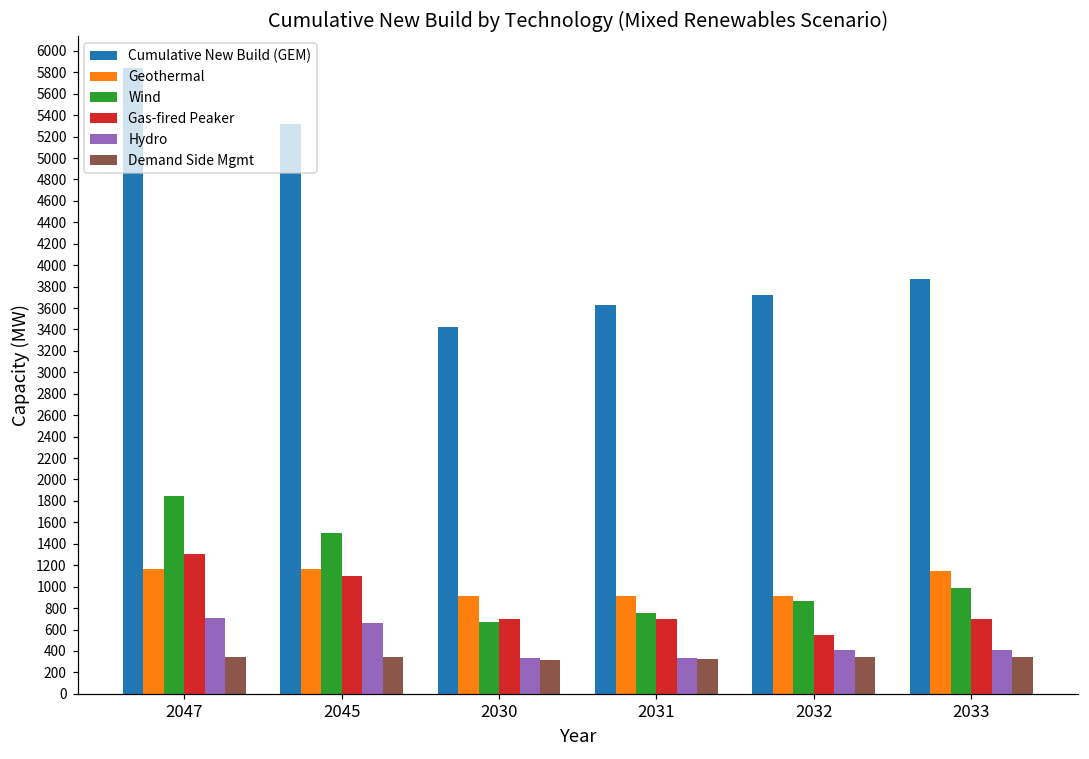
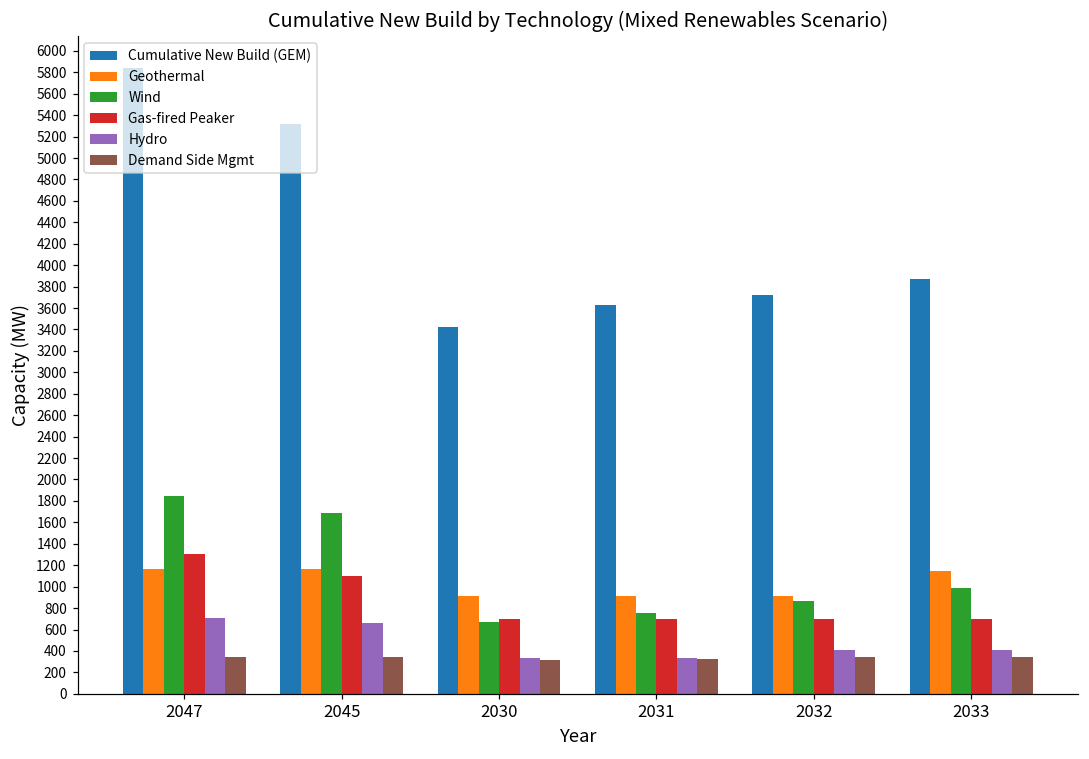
  {
    "Cumulative New Build (GEM)": {
      "2030": 3400,
      "2031": 3600,
      "2032": 3700,
      "2033": 3900
    },
    "Geothermal": {
      "2047": 1200,
      "2045": 1200,
      "2030": 900,
      "2031": 900,
      "2032": 900,
      "2033": 1100
    },
    "Wind": {
      "2047": 1800,
-     "2045": 1500,
+     "2045": 1700,
      "2030": 700,
      "2031": 800,
      "2032": 900,
      "2033": 1000
    },
    "Gas-fired Peaker": {
      "2047": 1300,
      "2045": 1100,
      "2030": 700,
      "2031": 700,
-     "2032": 500,
+     "2032": 700,
      "2033": 700
    },
    "Hydro": {
      "2047": 700,
      "2045": 700,
      "2030": 300,
      "2031": 300,
      "2032": 400,
      "2033": 400
    },
    "Demand Side Mgmt": {
      "2047": 300,
      "2045": 300,
      "2030": 300,
      "2031": 300,
      "2032": 300,
      "2033": 300
    }
  }
